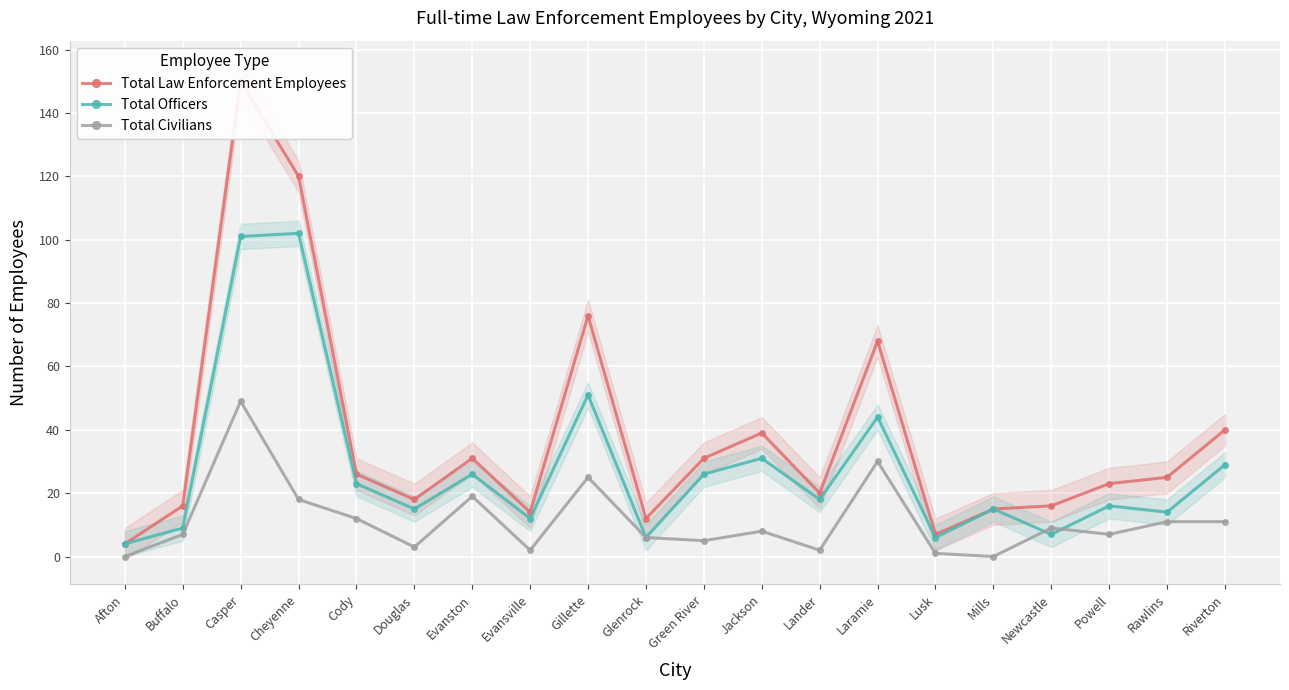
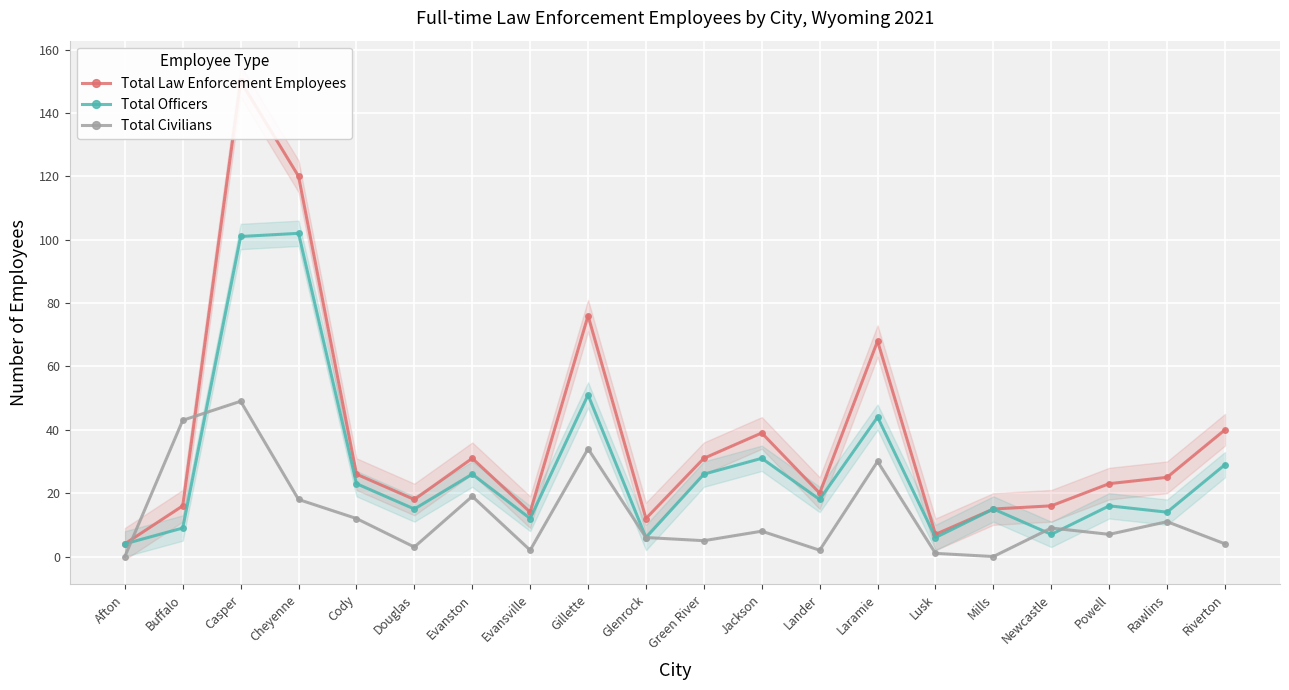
  {
    "Total Civilians": {
      "Afton": 0,
-     "Buffalo": 7,
+     "Buffalo": 43,
      "Casper": 49,
      "Cheyenne": 18,
      "Cody": 12,
      "Douglas": 3,
      "Evanston": 19,
      "Evansville": 2,
-     "Gillette": 25,
+     "Gillette": 34,
      "Green River": 5,
      "Jackson": 8,
      "Lander": 2,
      "Laramie": 30,
      "Lusk": 1,
      "Mills": 0,
      "Newcastle": 9,
      "Powell": 7,
      "Rawlins": 11,
-     "Riverton": 11
+     "Riverton": 4
    }
  }
